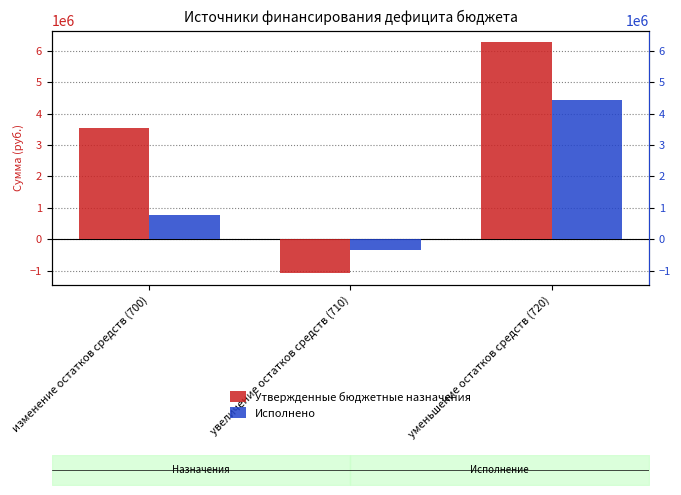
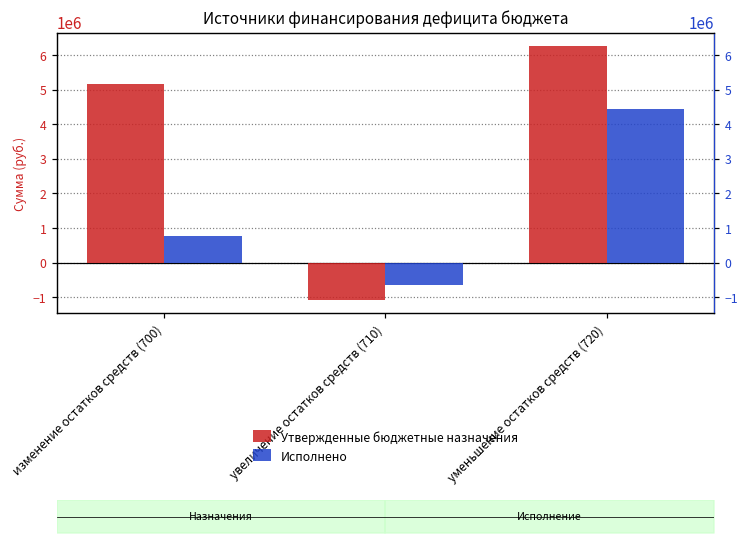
  {
    "Источники финансирования дефицита бюджета": {
      "Утвержденные бюджетные назначения": {
-       "изменение остатков средств (700)": 3600000,
+       "изменение остатков средств (700)": 5200000,
        "увеличение остатков средств (710)": -1100000,
        "уменьшение остатков средств (720)": 6300000
      },
      "Исполнено": {
        "изменение остатков средств (700)": 800000,
-       "увеличение остатков средств (710)": -400000,
+       "увеличение остатков средств (710)": -600000,
        "уменьшение остатков средств (720)": 4400000
      }
    }
  }
